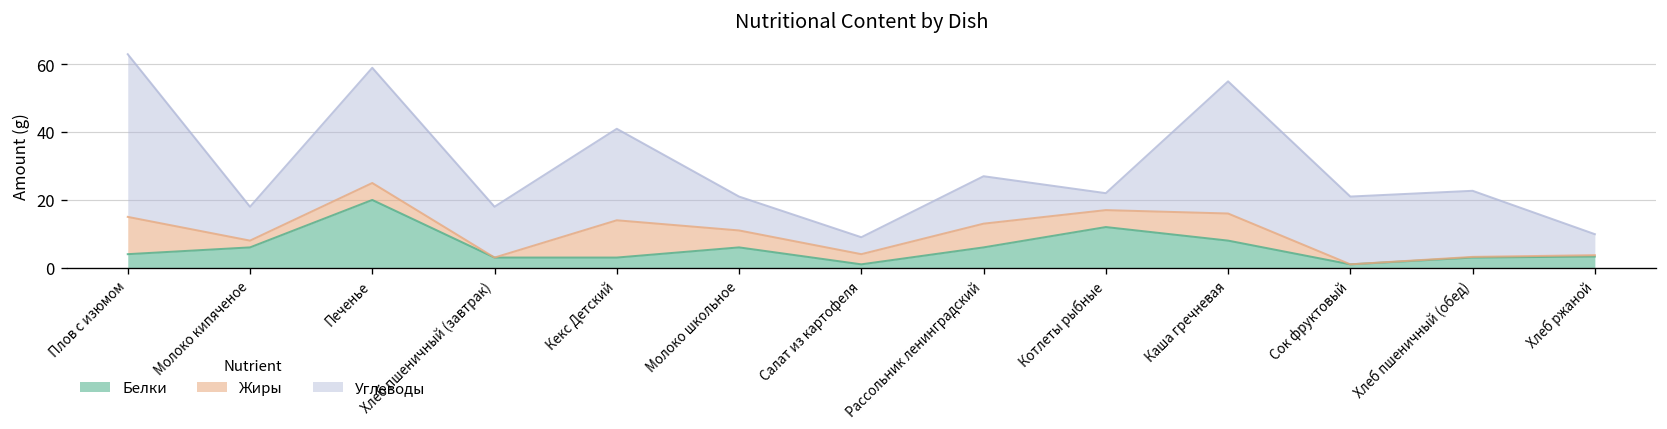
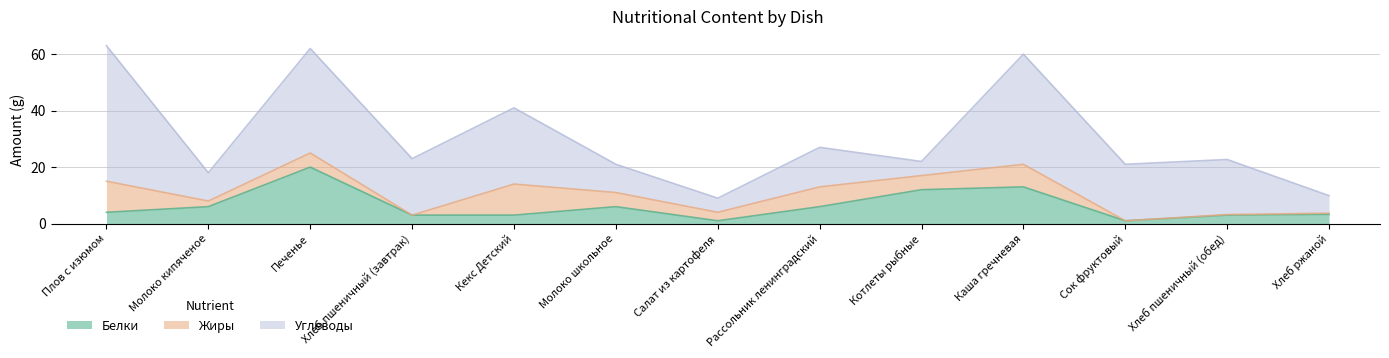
  {
    "Белки": {
      "Плов с изюмом": 4,
      "Молоко кипяченое": 6,
      "Печенье": 20,
      "Кекс Детский": 3,
      "Молоко школьное": 6,
      "Салат из картофеля": 1,
      "Рассольник ленинградский": 6,
      "Котлеты рыбные": 12,
-     "Каша гречневая": 8
+     "Каша гречневая": 13
    },
    "Жиры": {
      "Плов с изюмом": 11,
      "Молоко кипяченое": 2,
      "Печенье": 5,
      "Кекс Детский": 11,
      "Молоко школьное": 5,
      "Салат из картофеля": 3,
      "Рассольник ленинградский": 7,
      "Котлеты рыбные": 5,
      "Каша гречневая": 8
    },
    "Углеводы": {
      "Плов с изюмом": 48,
      "Молоко кипяченое": 10,
-     "Печенье": 34,
-     "Хлеб пшеничный (завтрак)": 15,
+     "Печенье": 37,
+     "Хлеб пшеничный (завтрак)": 20,
      "Кекс Детский": 27,
      "Молоко школьное": 10,
      "Салат из картофеля": 5,
      "Рассольник ленинградский": 14,
      "Котлеты рыбные": 5,
      "Каша гречневая": 39,
      "Сок фруктовый": 20,
      "Хлеб пшеничный (обед)": 20,
      "Хлеб ржаной": 6
    }
  }
